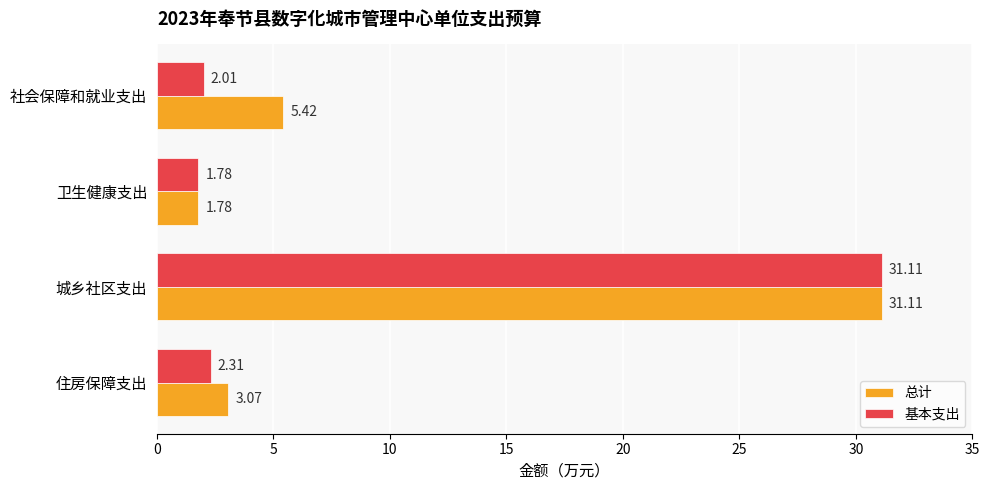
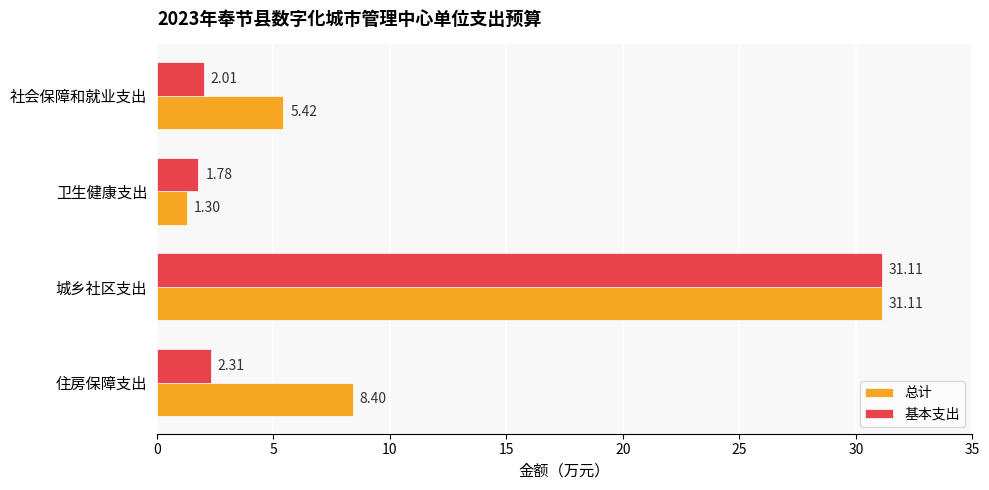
  {
    "总计": {
      "社会保障和就业支出": 5.42,
-     "卫生健康支出": 1.78,
+     "卫生健康支出": 1.30,
      "城乡社区支出": 31.11,
-     "住房保障支出": 3.07
+     "住房保障支出": 8.40
    },
    "基本支出": {
      "社会保障和就业支出": 2.01,
      "卫生健康支出": 1.78,
      "城乡社区支出": 31.11,
      "住房保障支出": 2.31
    }
  }
